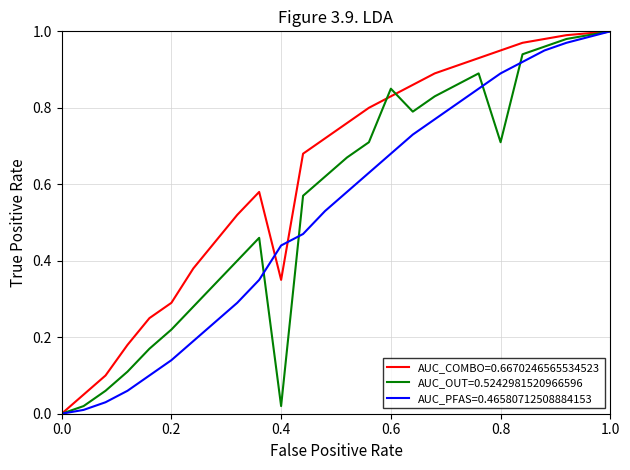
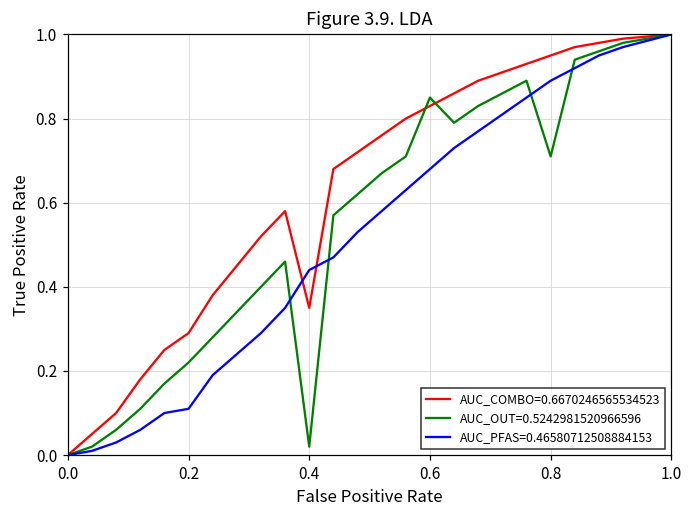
  {
    "AUC_COMBO=0.6670246565534523": {
      "0.2": 0.29,
      "0.4": 0.35,
      "0.6": 0.83,
      "0.8": 0.95
    },
    "AUC_OUT=0.5242981520966596": {
      "0.2": 0.22,
      "0.4": 0.02,
      "0.6": 0.85,
      "0.8": 0.71
    },
    "AUC_PFAS=0.46580712508884153": {
-     "0.2": 0.14,
+     "0.2": 0.11,
      "0.4": 0.44,
      "0.6": 0.68,
      "0.8": 0.89
    }
  }
